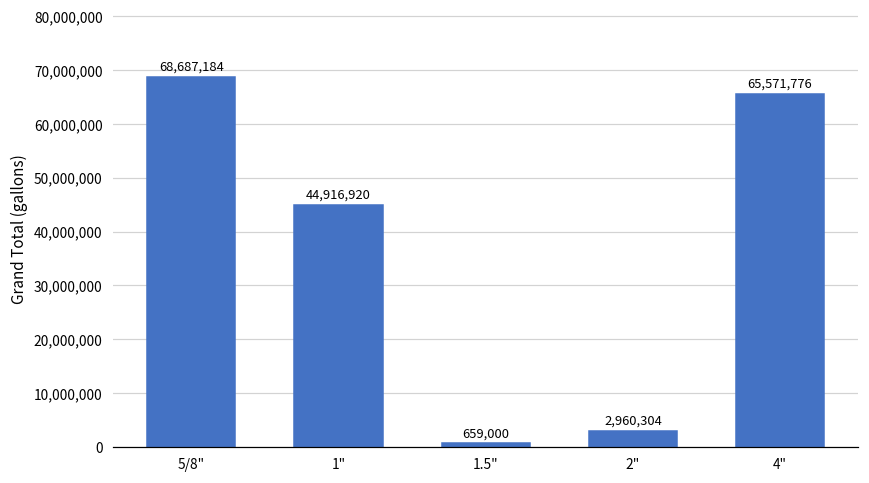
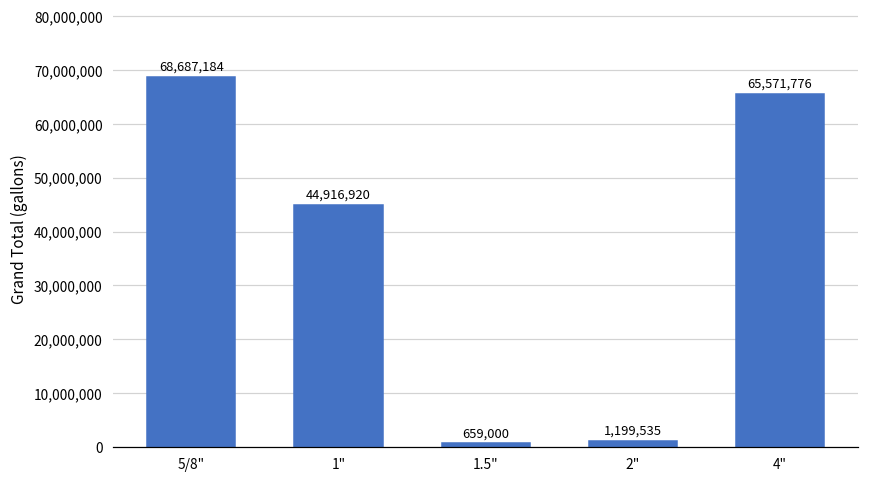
  {
    "5/8\"": "68,687,184",
    "1\"": "44,916,920",
    "1.5\"": "659,000",
-   "2\"": "2,960,304",
+   "2\"": "1,199,535",
    "4\"": "65,571,776"
  }
